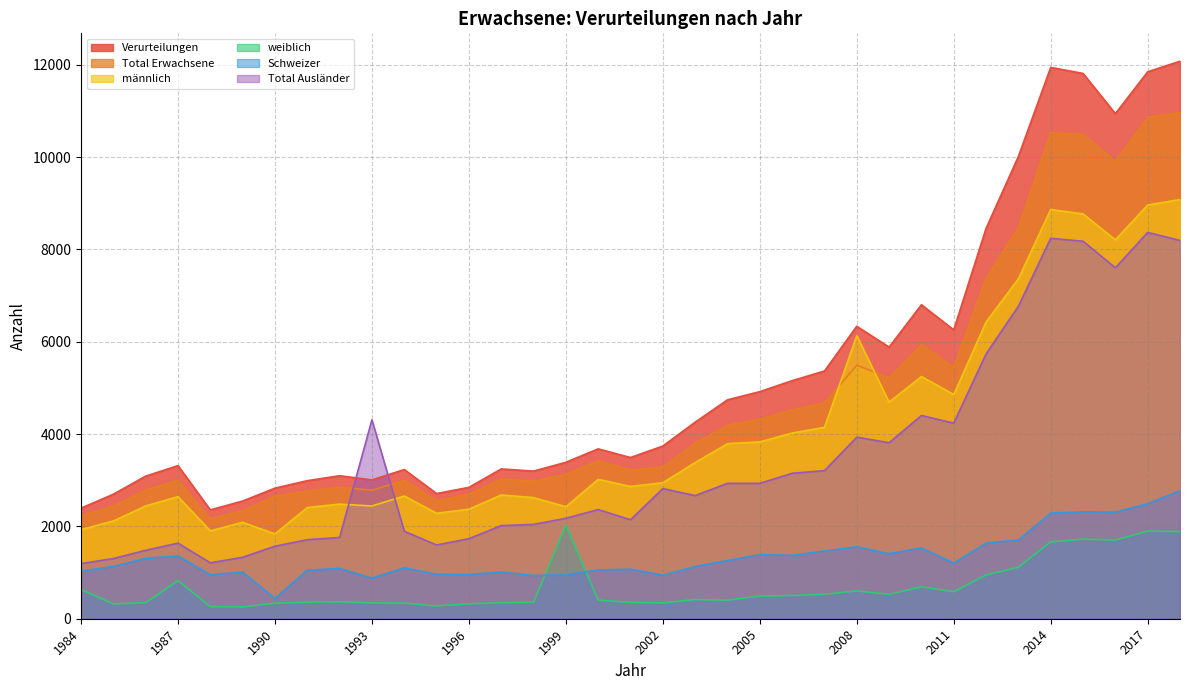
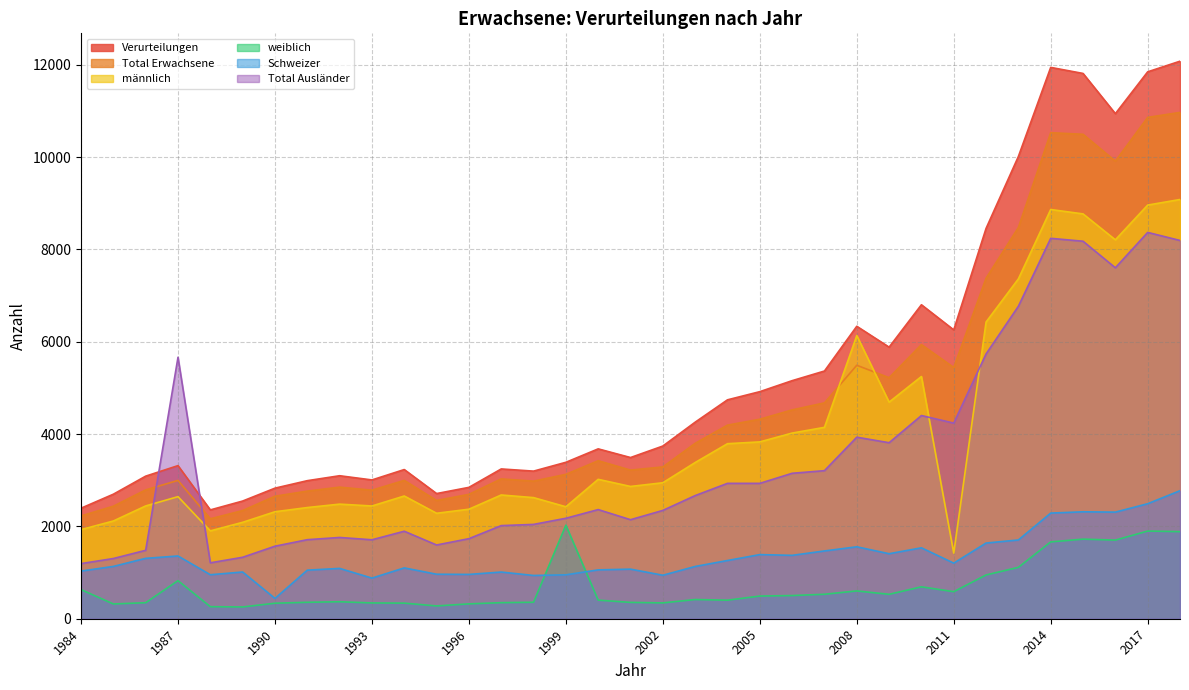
  {
    "männlich": {
      "1984": 1900,
      "1987": 2600,
-     "1990": 1800,
+     "1990": 2300,
      "1993": 2400,
      "1996": 2400,
      "1999": 2400,
      "2002": 2900,
      "2005": 3800,
      "2008": 6100,
-     "2011": 4900,
+     "2011": 1400,
      "2014": 8900,
      "2017": 9000
    },
    "weiblich": {
      "1984": 600,
      "1987": 800,
      "1990": 300,
      "1993": 300,
      "1996": 300,
      "1999": 2000,
      "2002": 300,
      "2005": 500,
      "2008": 600,
      "2011": 600,
      "2014": 1700,
      "2017": 1900
    },
    "Schweizer": {
      "1984": 1000,
      "1987": 1400,
      "1990": 400,
      "1993": 900,
      "1996": 1000,
      "1999": 1000,
      "2002": 900,
      "2005": 1400,
      "2008": 1600,
      "2011": 1200,
      "2014": 2300,
      "2017": 2500
    },
    "Total Ausländer": {
      "1984": 1200,
-     "1987": 1600,
+     "1987": 5700,
      "1990": 1600,
-     "1993": 4300,
+     "1993": 1700,
      "1996": 1700,
      "1999": 2200,
-     "2002": 2800,
+     "2002": 2300,
      "2005": 2900,
      "2008": 3900,
      "2011": 4200,
      "2014": 8200,
      "2017": 8400
    }
  }
